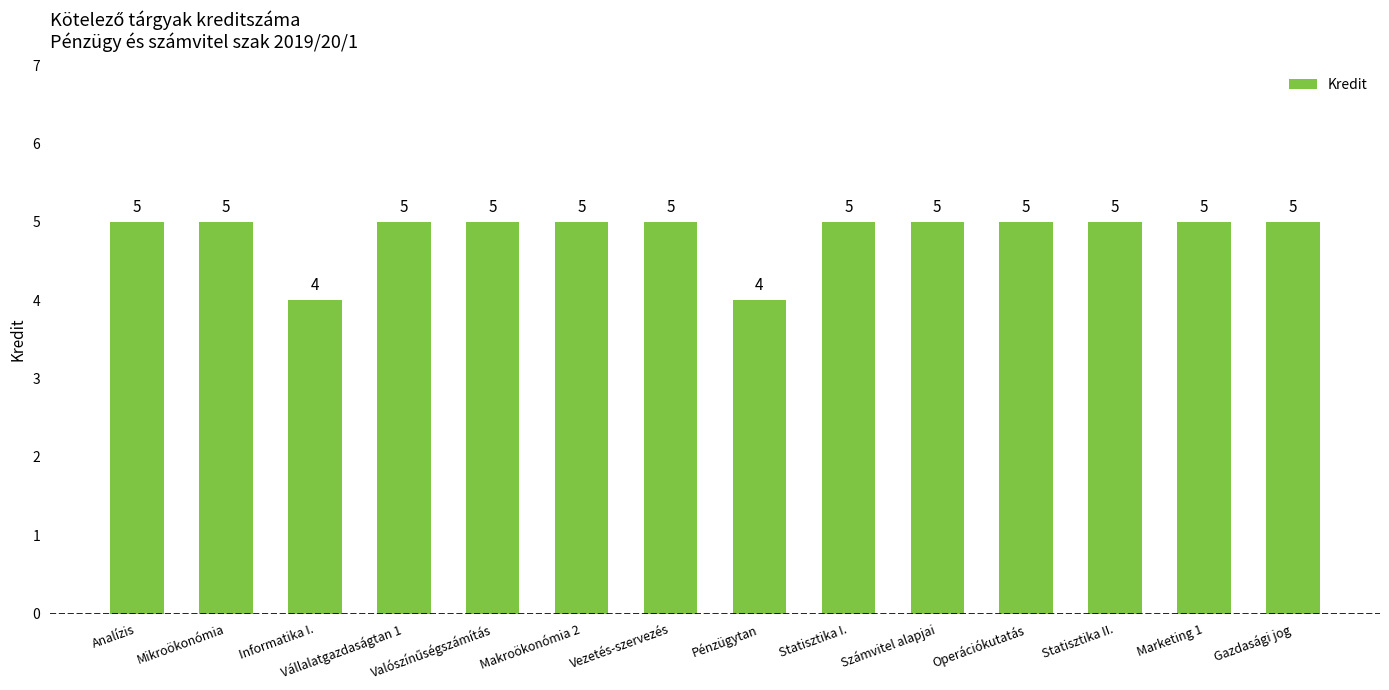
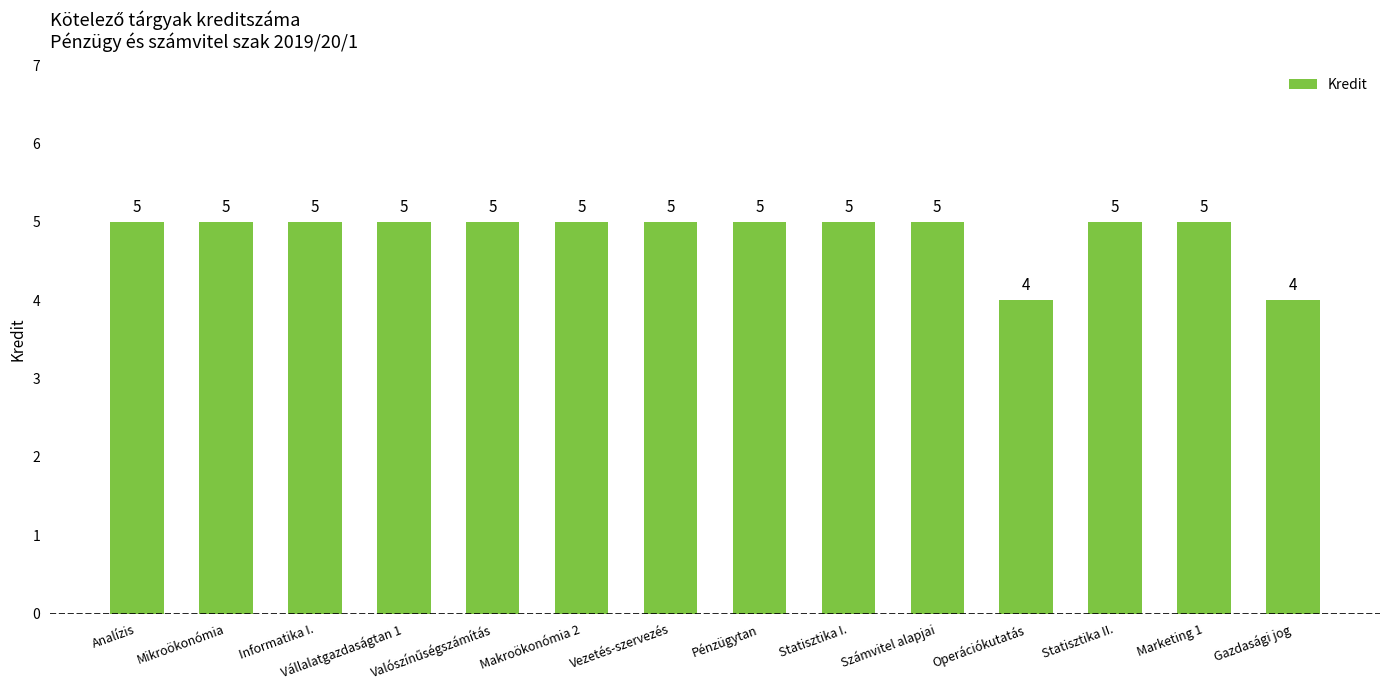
  {
    "Analízis": 5,
    "Mikroökonómia": 5,
-   "Informatika I.": 4,
+   "Informatika I.": 5,
    "Vállalatgazdaságtan 1": 5,
    "Valószínűségszámítás": 5,
    "Makroökonómia 2": 5,
    "Vezetés-szervezés": 5,
-   "Pénzügytan": 4,
+   "Pénzügytan": 5,
    "Statisztika I.": 5,
    "Számvitel alapjai": 5,
-   "Operációkutatás": 5,
+   "Operációkutatás": 4,
    "Statisztika II.": 5,
    "Marketing 1": 5,
-   "Gazdasági jog": 5
+   "Gazdasági jog": 4
  }
